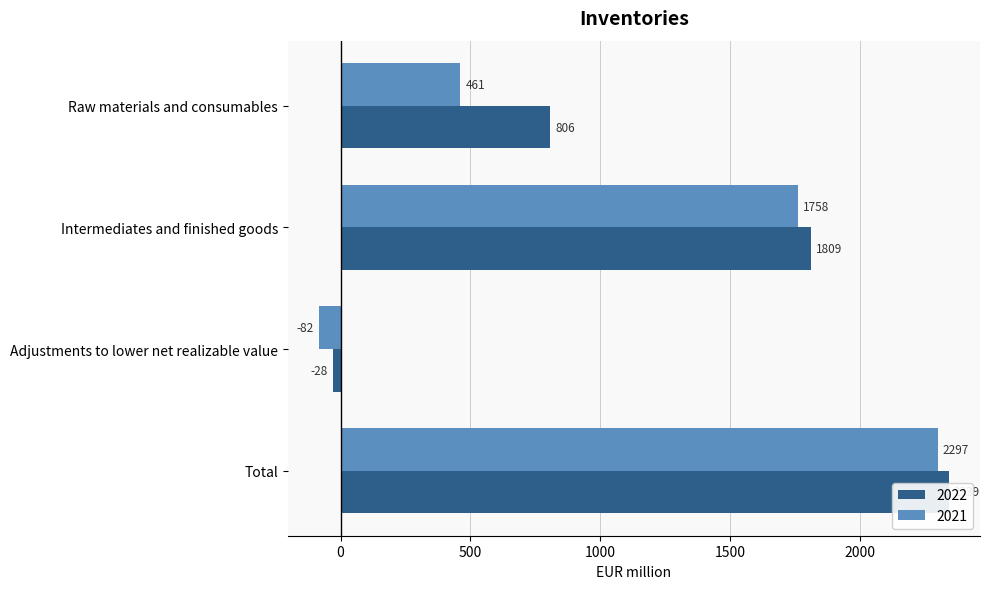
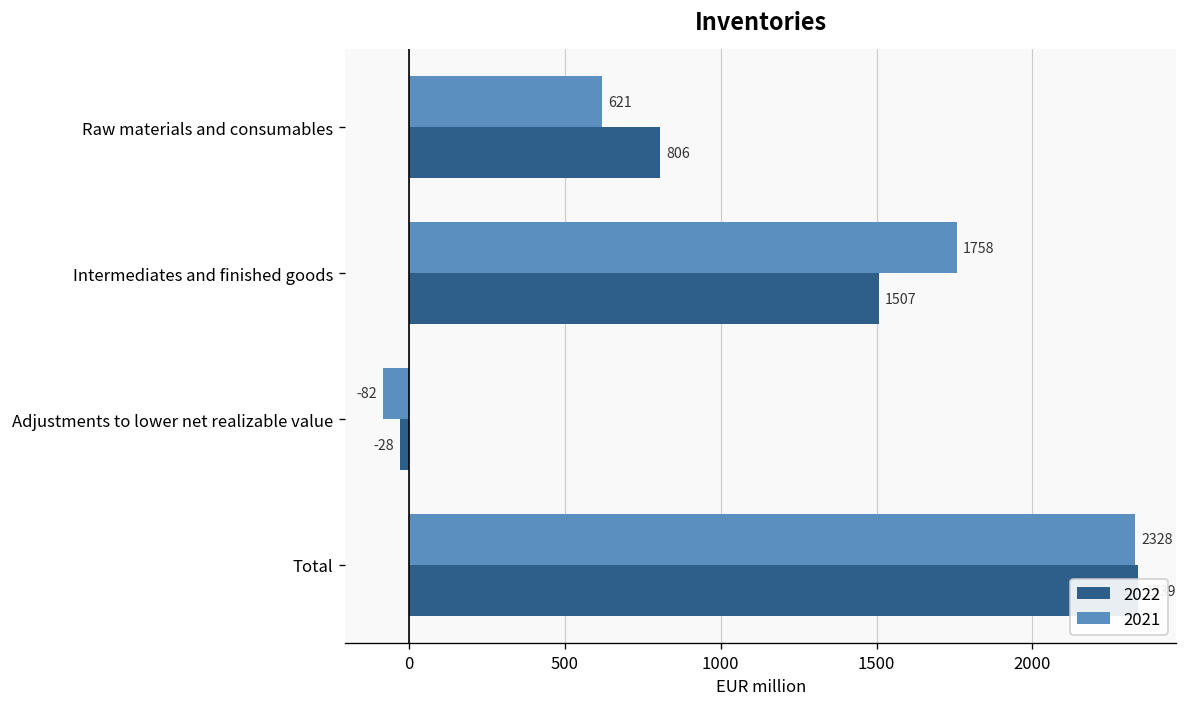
  {
    "2022": {
      "Raw materials and consumables": 806,
-     "Intermediates and finished goods": 1809,
+     "Intermediates and finished goods": 1507,
      "Adjustments to lower net realizable value": -28
    },
    "2021": {
-     "Raw materials and consumables": 461,
+     "Raw materials and consumables": 621,
      "Intermediates and finished goods": 1758,
      "Adjustments to lower net realizable value": -82,
-     "Total": 2297
+     "Total": 2328
    }
  }
